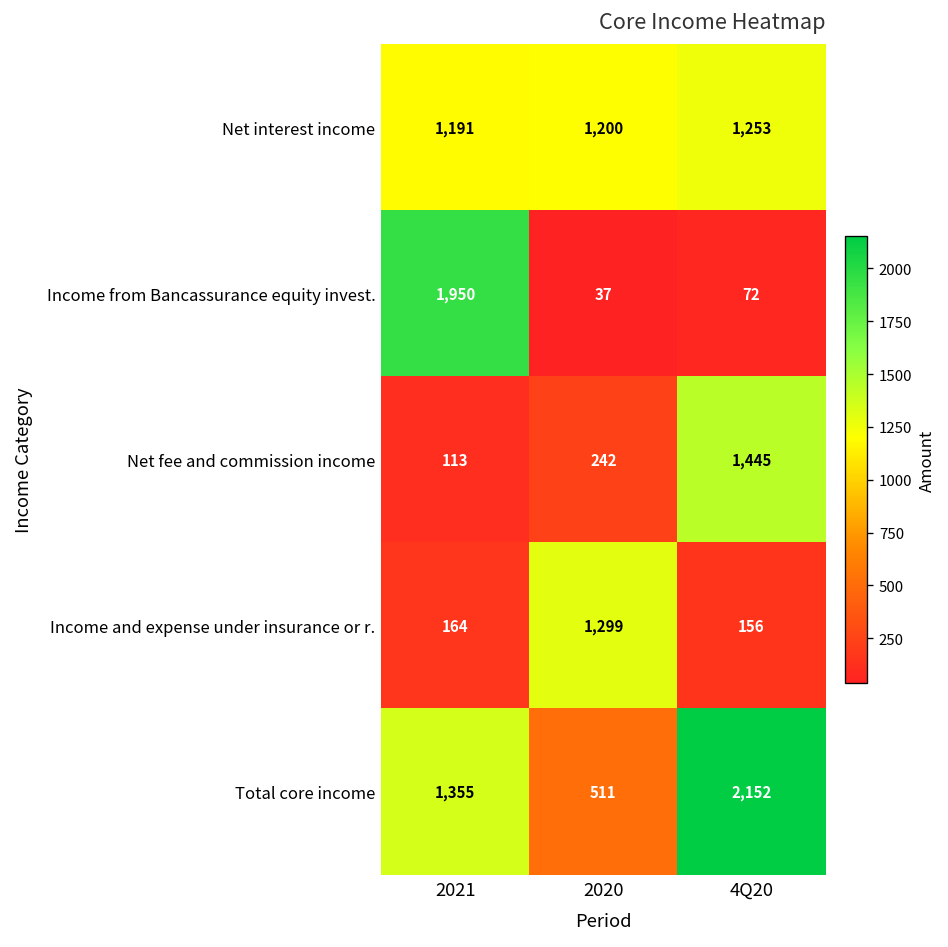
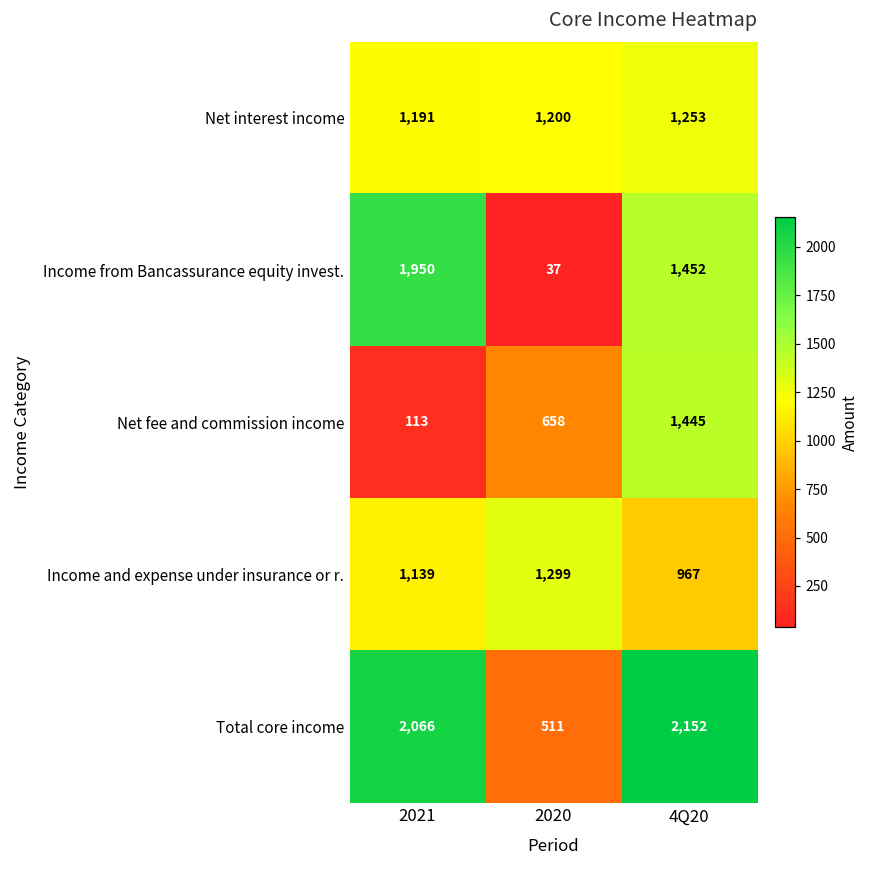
  {
    "Net interest income": {
      "2021": "1,191",
      "2020": "1,200",
      "4Q20": "1,253"
    },
    "Income from Bancassurance equity invest.": {
      "2021": "1,950",
      "2020": "37",
-     "4Q20": "72"
+     "4Q20": "1,452"
    },
    "Net fee and commission income": {
      "2021": "113",
-     "2020": "242",
+     "2020": "658",
      "4Q20": "1,445"
    },
    "Income and expense under insurance or r.": {
-     "2021": "164",
+     "2021": "1,139",
      "2020": "1,299",
-     "4Q20": "156"
+     "4Q20": "967"
    },
    "Total core income": {
-     "2021": "1,355",
+     "2021": "2,066",
      "2020": "511",
      "4Q20": "2,152"
    }
  }
